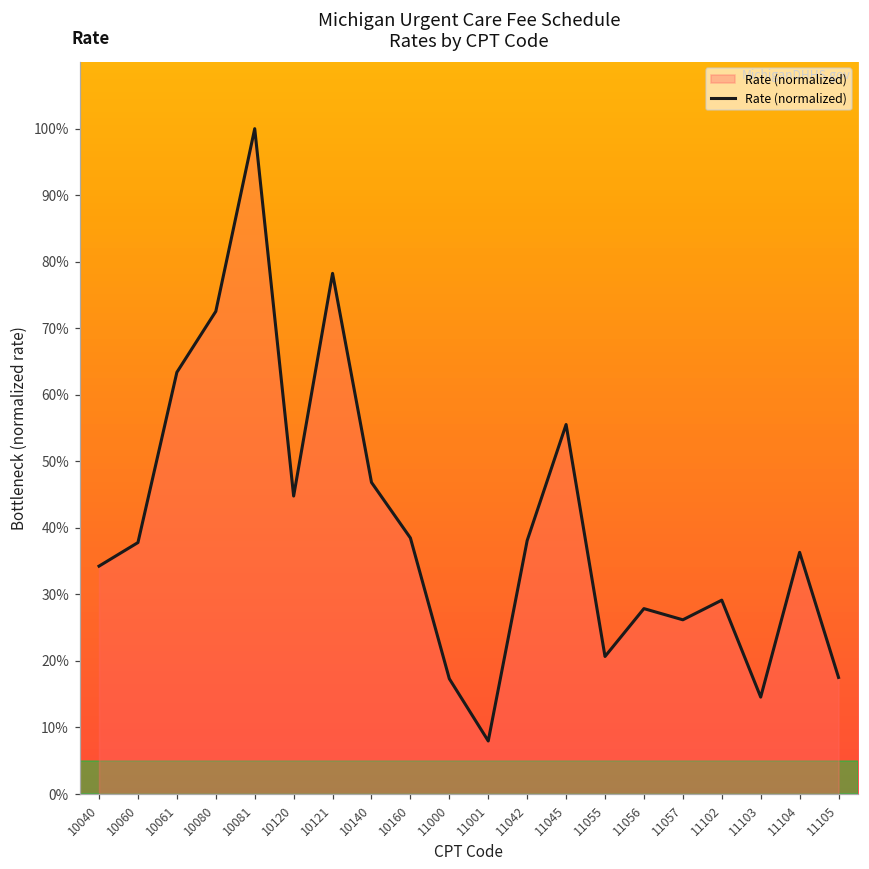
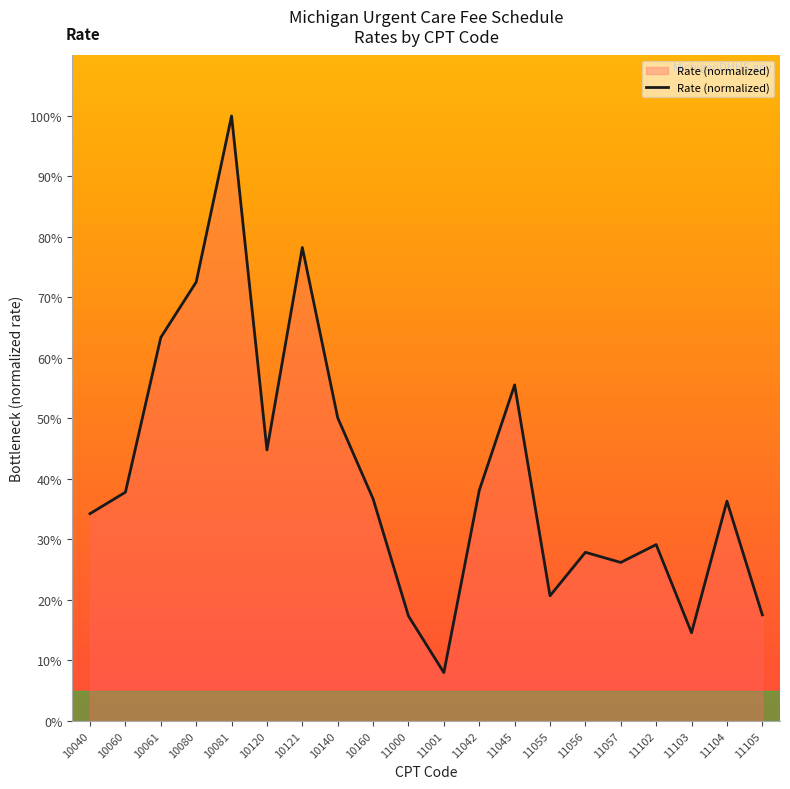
  {
    "10040": "34%",
    "10060": "38%",
    "10061": "63%",
    "10080": "73%",
    "10081": "100%",
    "10120": "45%",
    "10121": "78%",
-   "10140": "47%",
-   "10160": "38%",
+   "10140": "50%",
+   "10160": "37%",
    "11000": "17%",
    "11001": "8%",
    "11042": "38%",
    "11045": "56%",
    "11055": "21%",
    "11056": "28%",
    "11057": "26%",
    "11102": "29%",
    "11103": "15%",
    "11104": "36%",
    "11105": "18%"
  }
